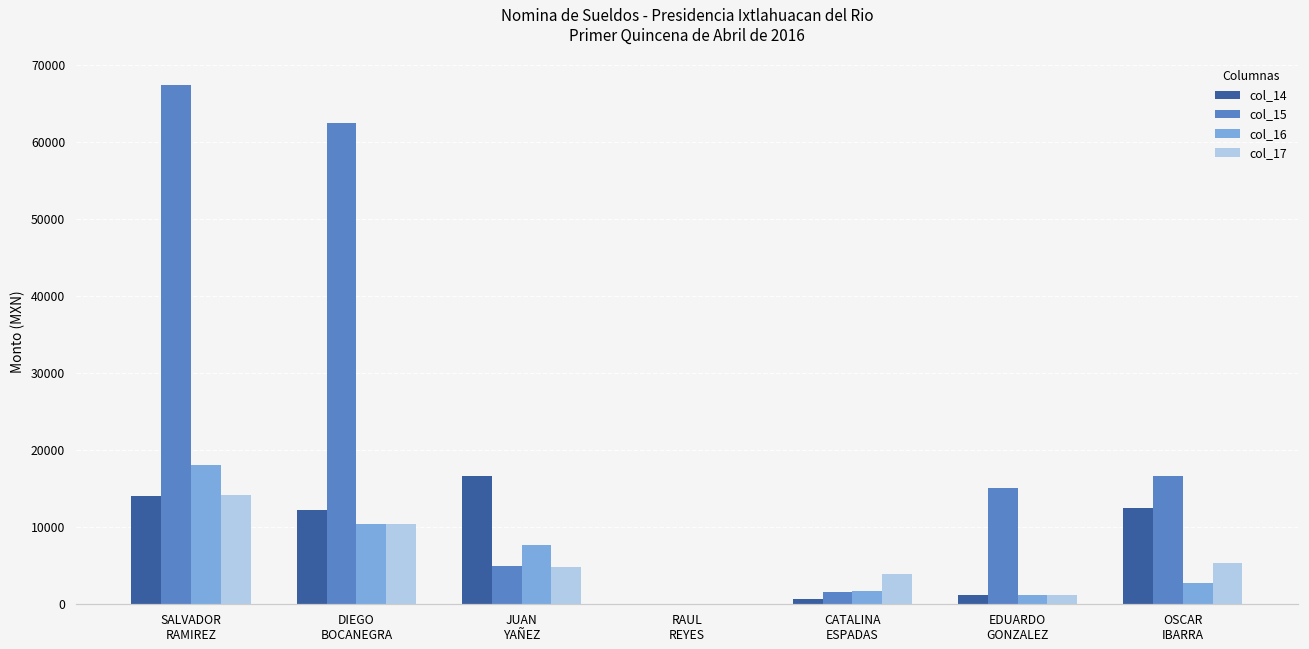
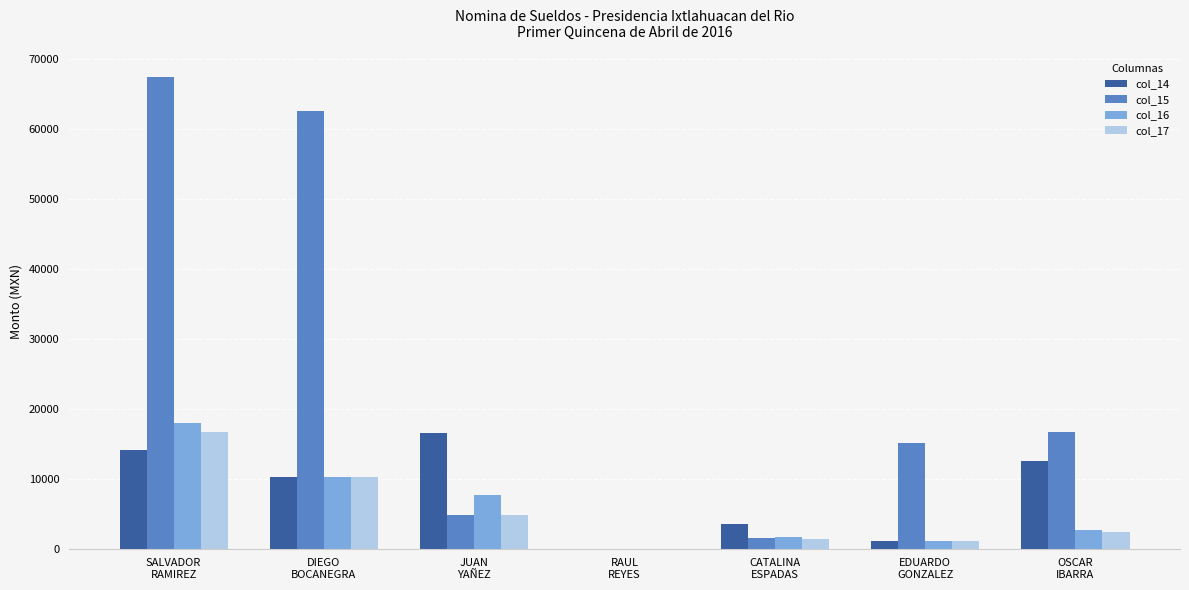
  {
    "col_14": {
      "SALVADOR RAMIREZ": 14000,
-     "DIEGO BOCANEGRA": 12000,
+     "DIEGO BOCANEGRA": 10000,
      "JUAN YAÑEZ": 17000,
-     "CATALINA ESPADAS": 1000,
+     "CATALINA ESPADAS": 4000,
      "EDUARDO GONZALEZ": 1000,
      "OSCAR IBARRA": 12000
    },
    "col_17": {
-     "SALVADOR RAMIREZ": 14000,
+     "SALVADOR RAMIREZ": 17000,
      "DIEGO BOCANEGRA": 10000,
      "JUAN YAÑEZ": 5000,
-     "CATALINA ESPADAS": 4000,
+     "CATALINA ESPADAS": 1000,
      "EDUARDO GONZALEZ": 1000,
-     "OSCAR IBARRA": 5000
+     "OSCAR IBARRA": 2000
    }
  }
